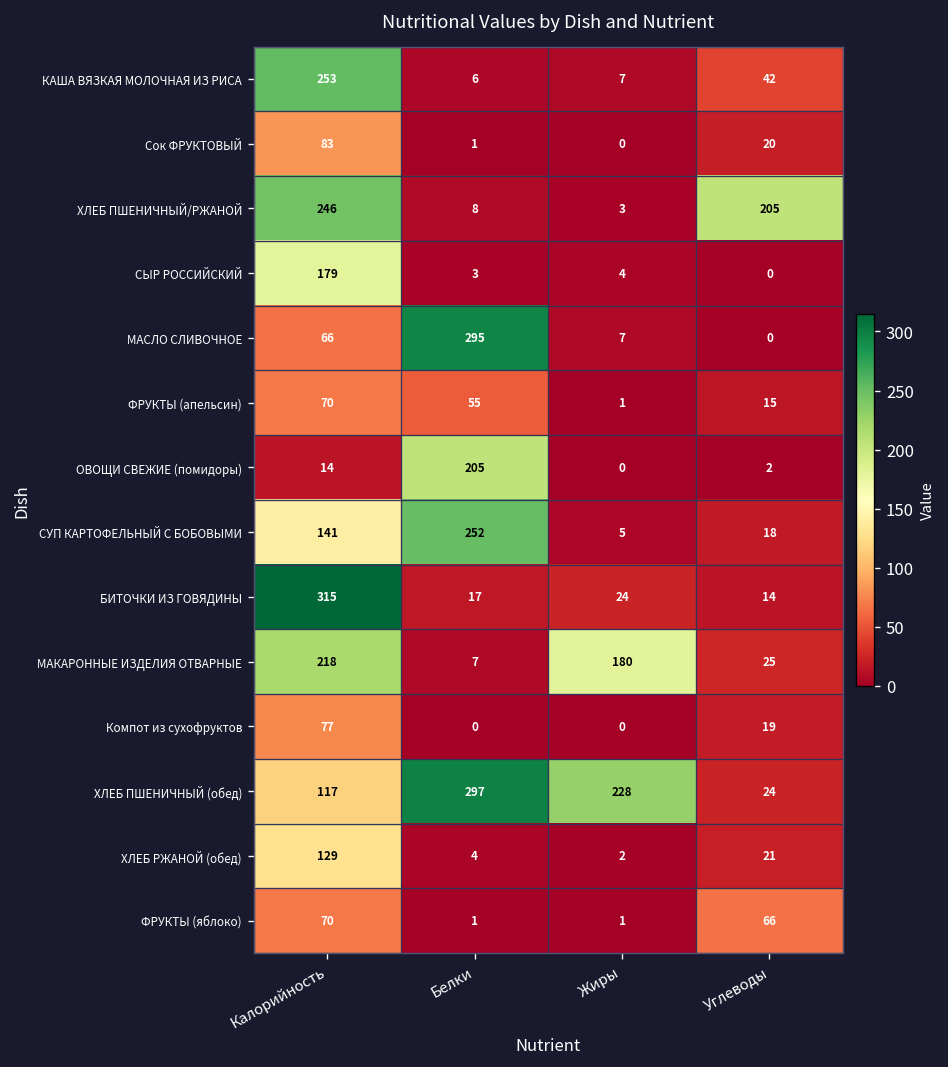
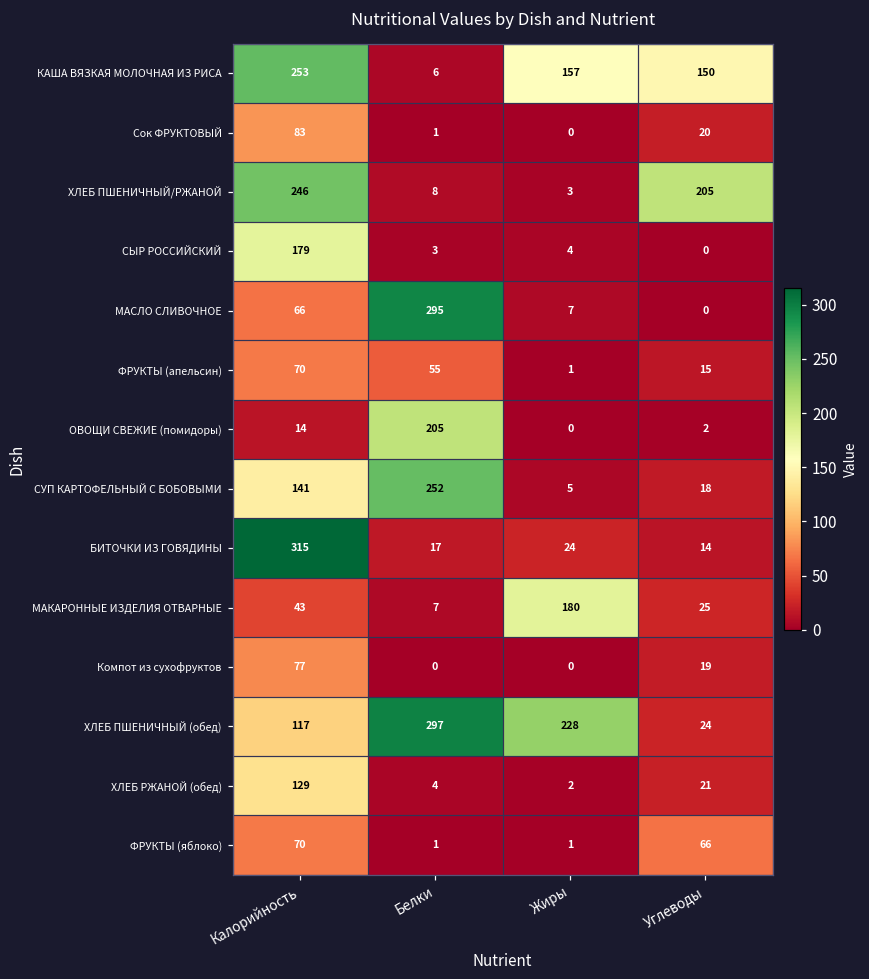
  {
    "КАША ВЯЗКАЯ МОЛОЧНАЯ ИЗ РИСА": {
      "Калорийность": 253,
      "Белки": 6,
-     "Жиры": 7,
-     "Углеводы": 42
+     "Жиры": 157,
+     "Углеводы": 150
    },
    "Сок ФРУКТОВЫЙ": {
      "Калорийность": 83,
      "Белки": 1,
      "Жиры": 0,
      "Углеводы": 20
    },
    "ХЛЕБ ПШЕНИЧНЫЙ/РЖАНОЙ": {
      "Калорийность": 246,
      "Белки": 8,
      "Жиры": 3,
      "Углеводы": 205
    },
    "СЫР РОССИЙСКИЙ": {
      "Калорийность": 179,
      "Белки": 3,
      "Жиры": 4,
      "Углеводы": 0
    },
    "МАСЛО СЛИВОЧНОЕ": {
      "Калорийность": 66,
      "Белки": 295,
      "Жиры": 7,
      "Углеводы": 0
    },
    "ФРУКТЫ (апельсин)": {
      "Калорийность": 70,
      "Белки": 55,
      "Жиры": 1,
      "Углеводы": 15
    },
    "ОВОЩИ СВЕЖИЕ (помидоры)": {
      "Калорийность": 14,
      "Белки": 205,
      "Жиры": 0,
      "Углеводы": 2
    },
    "СУП КАРТОФЕЛЬНЫЙ С БОБОВЫМИ": {
      "Калорийность": 141,
      "Белки": 252,
      "Жиры": 5,
      "Углеводы": 18
    },
    "БИТОЧКИ ИЗ ГОВЯДИНЫ": {
      "Калорийность": 315,
      "Белки": 17,
      "Жиры": 24,
      "Углеводы": 14
    },
    "МАКАРОННЫЕ ИЗДЕЛИЯ ОТВАРНЫЕ": {
-     "Калорийность": 218,
+     "Калорийность": 43,
      "Белки": 7,
      "Жиры": 180,
      "Углеводы": 25
    },
    "Компот из сухофруктов": {
      "Калорийность": 77,
      "Белки": 0,
      "Жиры": 0,
      "Углеводы": 19
    },
    "ХЛЕБ ПШЕНИЧНЫЙ (обед)": {
      "Калорийность": 117,
      "Белки": 297,
      "Жиры": 228,
      "Углеводы": 24
    },
    "ХЛЕБ РЖАНОЙ (обед)": {
      "Калорийность": 129,
      "Белки": 4,
      "Жиры": 2,
      "Углеводы": 21
    },
    "ФРУКТЫ (яблоко)": {
      "Калорийность": 70,
      "Белки": 1,
      "Жиры": 1,
      "Углеводы": 66
    }
  }
